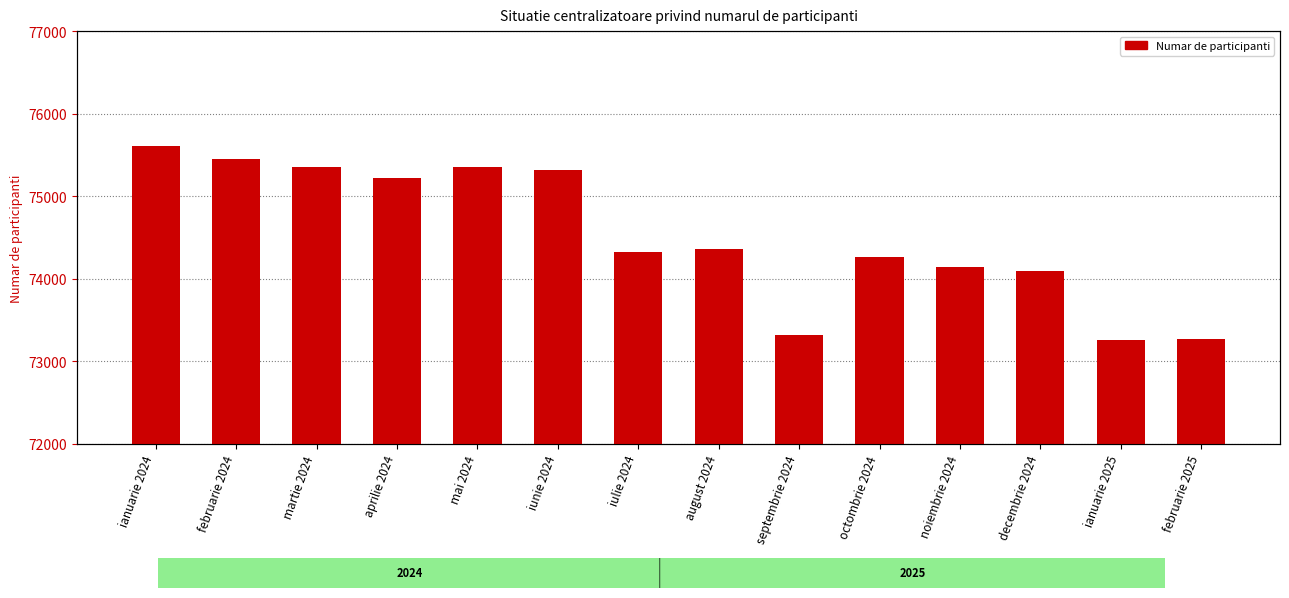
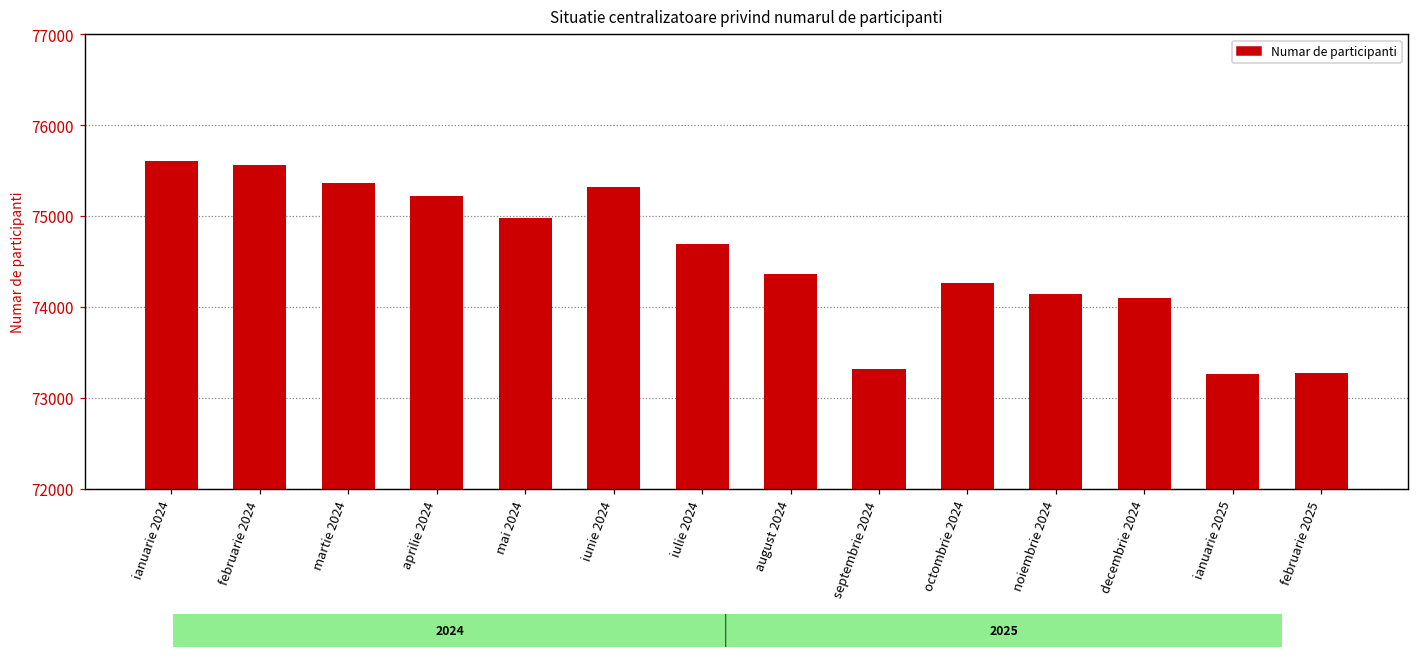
  {
    "ianuarie 2024": 75600,
-   "februarie 2024": 75500,
+   "februarie 2024": 75600,
    "martie 2024": 75400,
    "aprilie 2024": 75200,
-   "mai 2024": 75400,
+   "mai 2024": 75000,
    "iunie 2024": 75300,
-   "iulie 2024": 74300,
+   "iulie 2024": 74700,
    "august 2024": 74400,
    "septembrie 2024": 73300,
    "octombrie 2024": 74300,
    "noiembrie 2024": 74100,
    "decembrie 2024": 74100,
    "ianuarie 2025": 73300,
    "februarie 2025": 73300
  }
